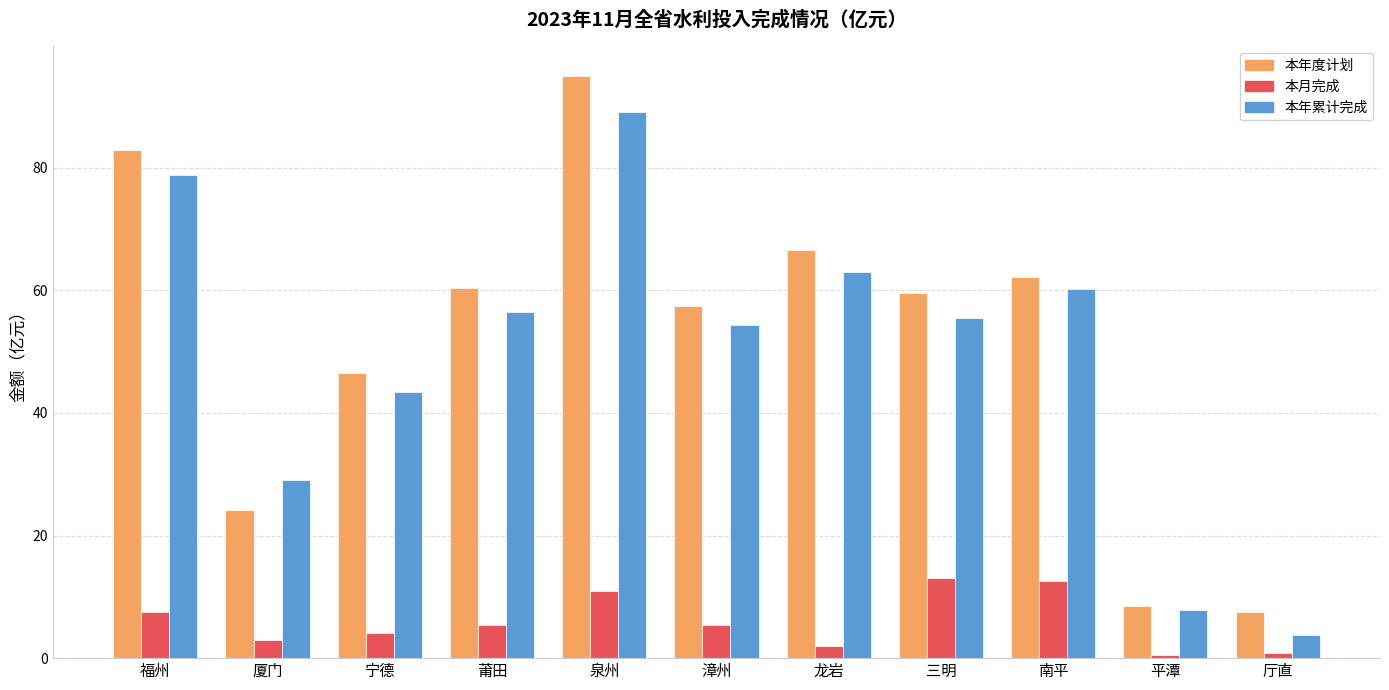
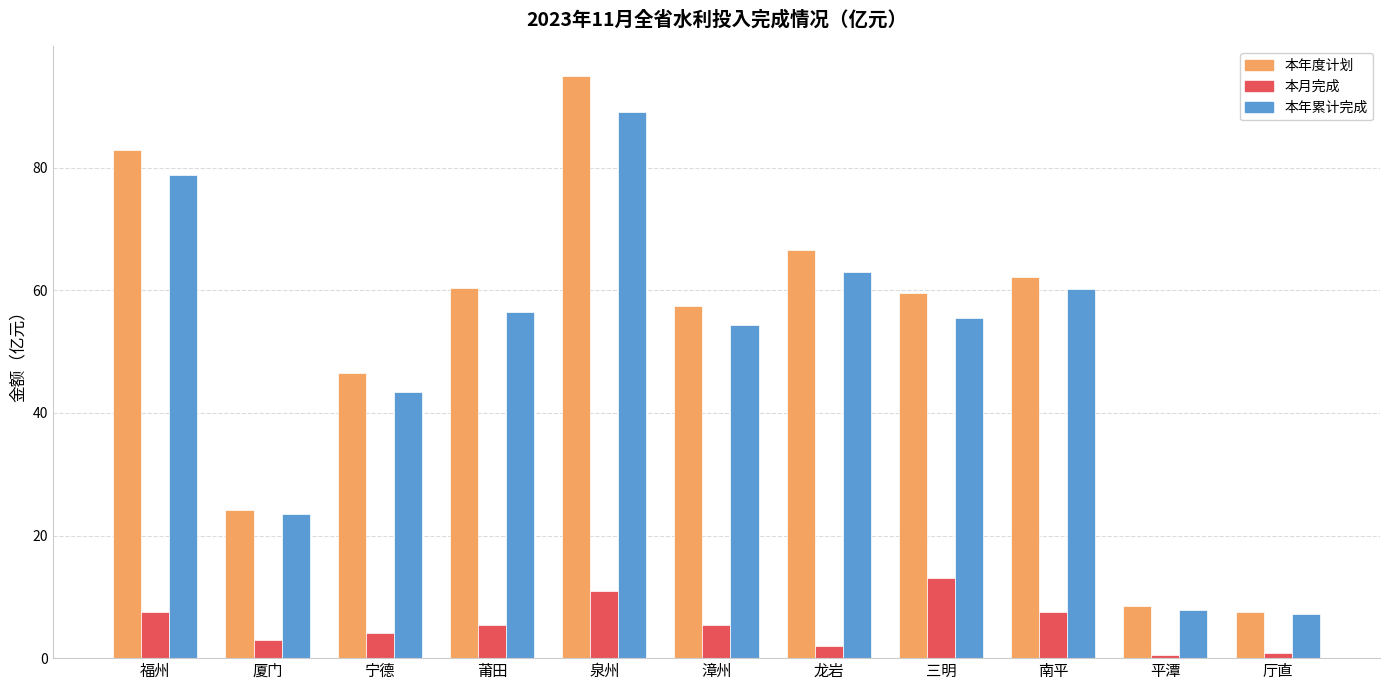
  {
    "本年度计划": {
      "福州": 83,
      "厦门": 24,
      "宁德": 47,
      "莆田": 60,
      "泉州": 95,
      "漳州": 57,
      "龙岩": 67,
      "三明": 60,
      "南平": 62,
      "平潭": 8,
      "厅直": 8
    },
    "本月完成": {
      "福州": 8,
      "厦门": 3,
      "宁德": 4,
      "莆田": 5,
      "泉州": 11,
      "漳州": 5,
      "龙岩": 2,
      "三明": 13,
-     "南平": 13,
+     "南平": 7,
      "平潭": 1,
      "厅直": 1
    },
    "本年累计完成": {
      "福州": 79,
-     "厦门": 29,
+     "厦门": 24,
      "宁德": 43,
      "莆田": 57,
      "泉州": 89,
      "漳州": 54,
      "龙岩": 63,
      "三明": 55,
      "南平": 60,
      "平潭": 8,
-     "厅直": 4
+     "厅直": 7
    }
  }
